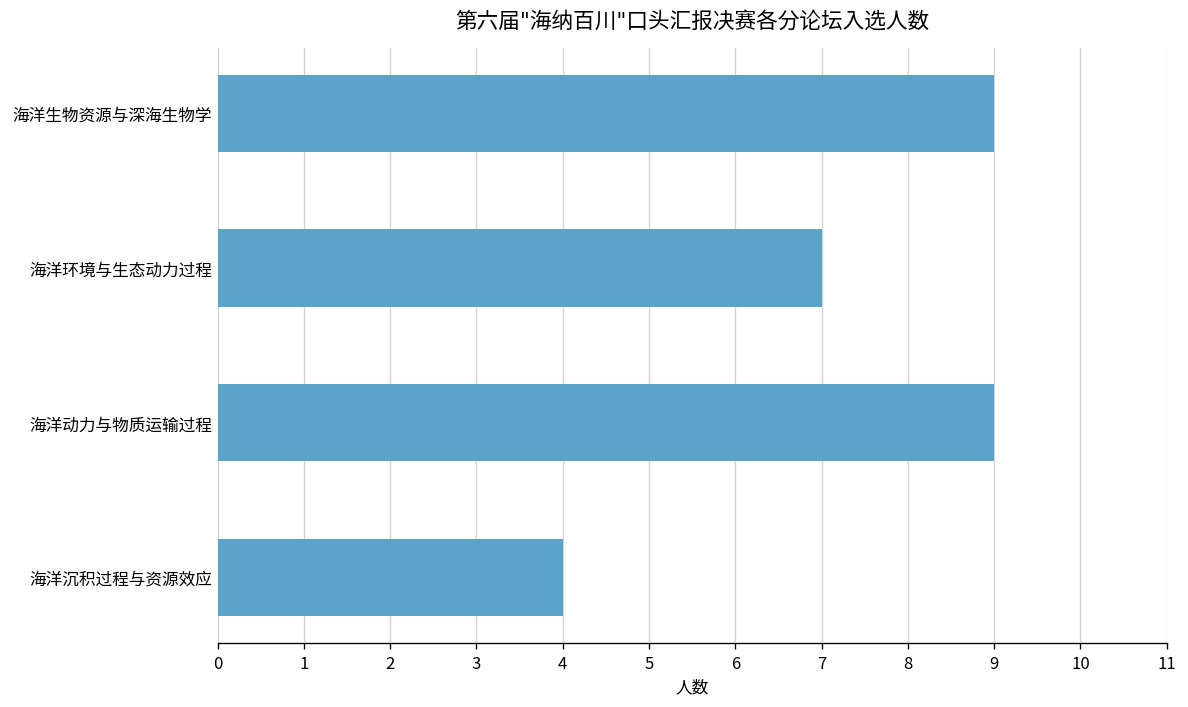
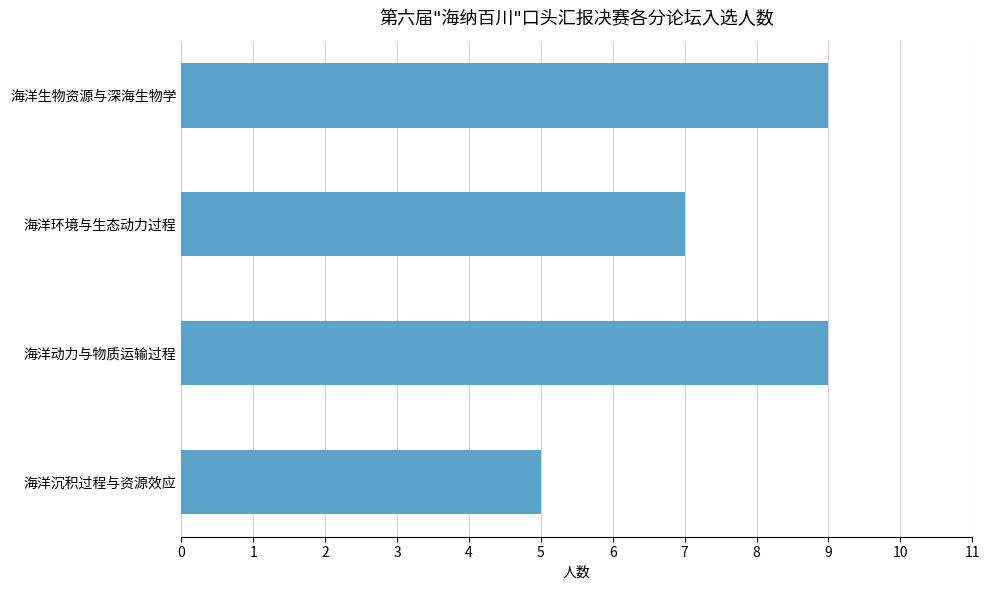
  {
    "海洋生物资源与深海生物学": 9,
    "海洋环境与生态动力过程": 7,
    "海洋动力与物质运输过程": 9,
-   "海洋沉积过程与资源效应": 4
+   "海洋沉积过程与资源效应": 5
  }
